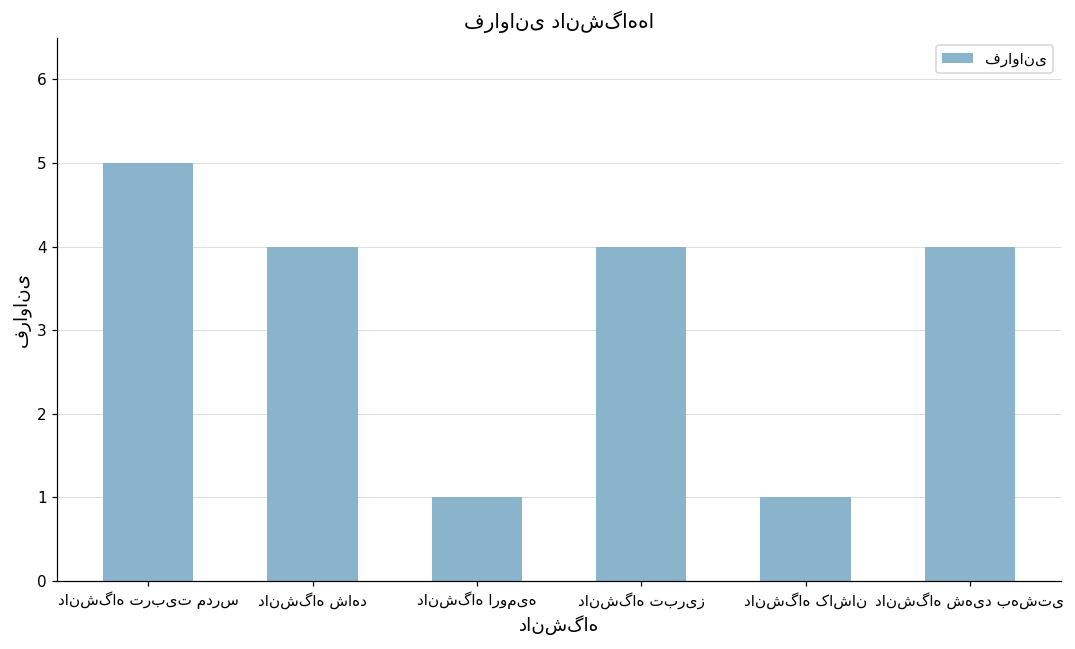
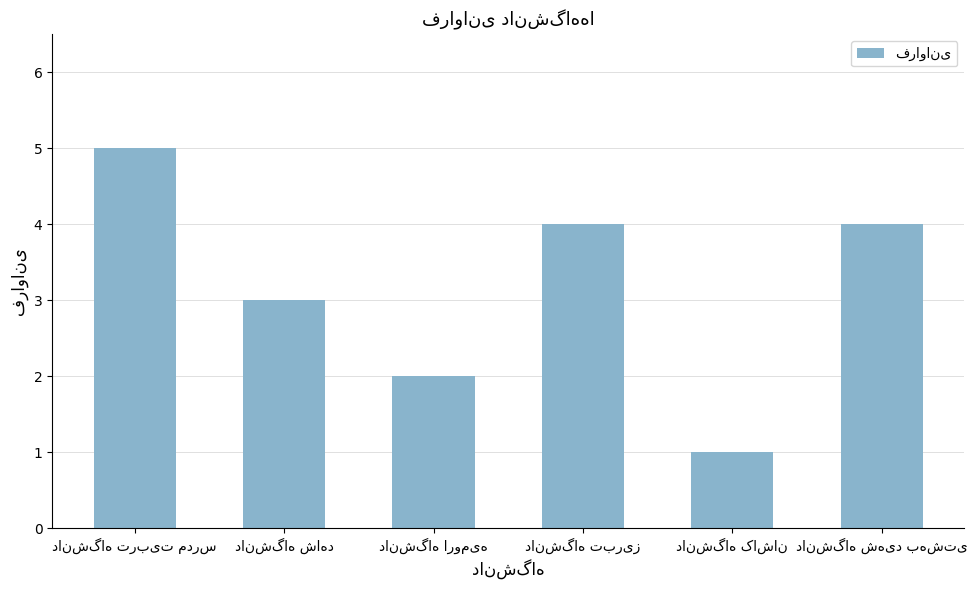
  {
    "دانشگاه تربیت مدرس": 5,
-   "دانشگاه شاهد": 4,
-   "دانشگاه ارومیه": 1,
+   "دانشگاه شاهد": 3,
+   "دانشگاه ارومیه": 2,
    "دانشگاه تبریز": 4,
    "دانشگاه کاشان": 1,
    "دانشگاه شهید بهشتی": 4
  }
